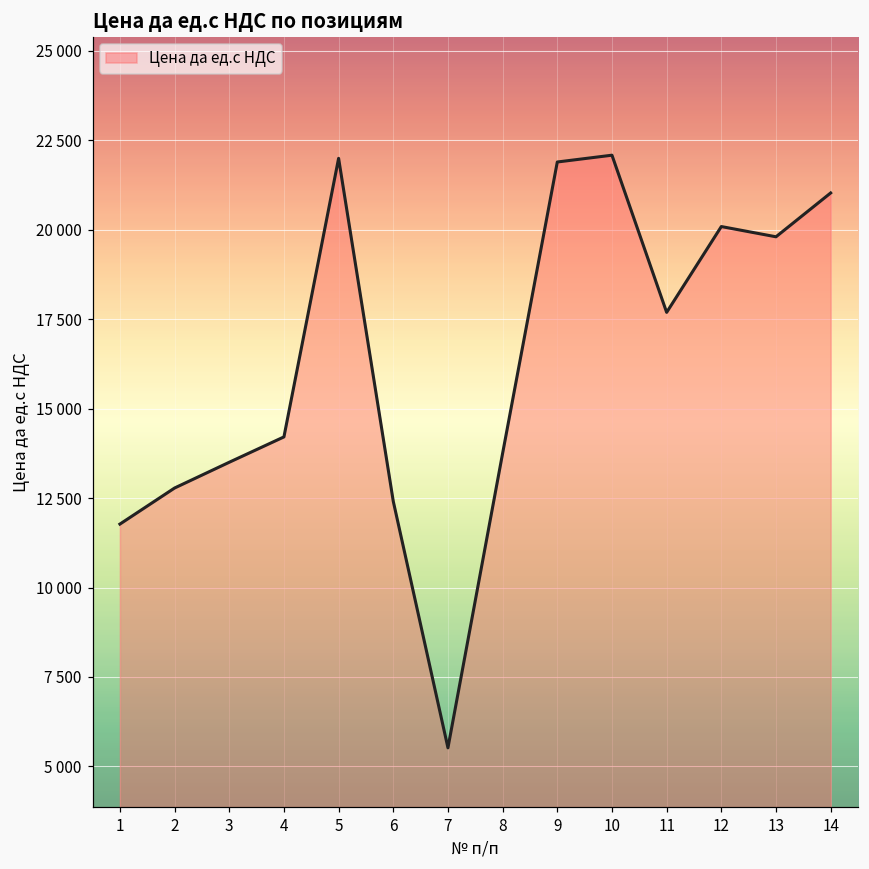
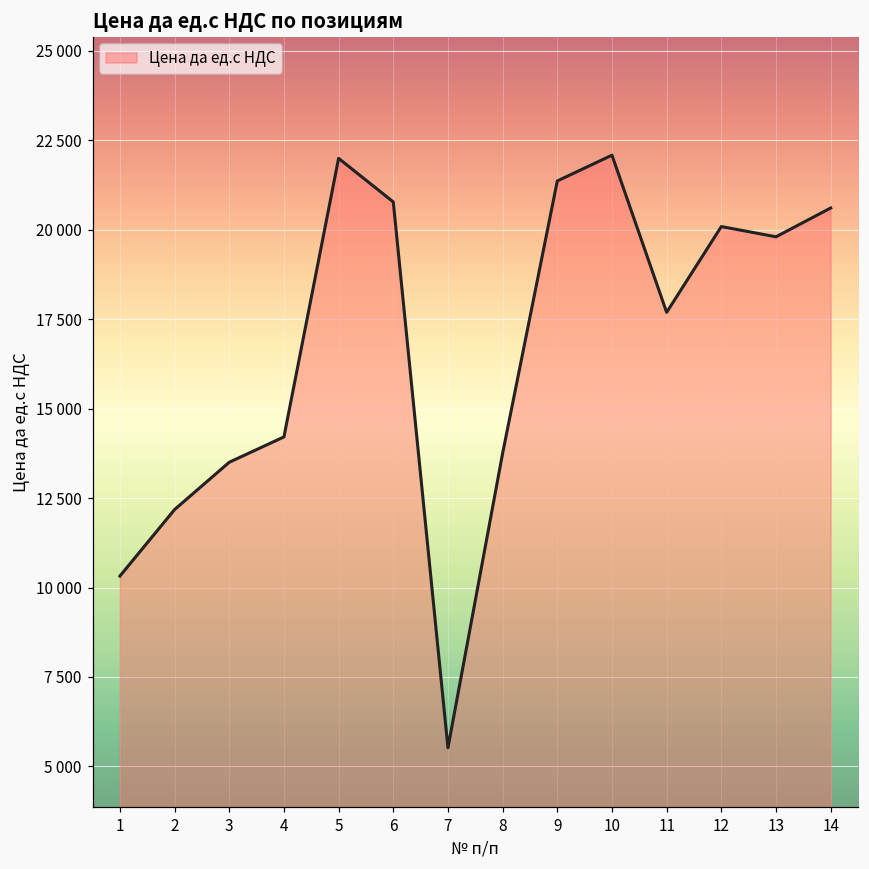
  {
-   "1": 11800,
-   "2": 12800,
+   "1": 10300,
+   "2": 12200,
    "3": 13500,
    "4": 14200,
    "5": 22000,
-   "6": 12400,
+   "6": 20800,
    "7": 5500,
    "8": 13800,
-   "9": 21900,
+   "9": 21400,
    "10": 22100,
    "11": 17700,
    "12": 20100,
    "13": 19800,
-   "14": 21000
+   "14": 20600
  }
